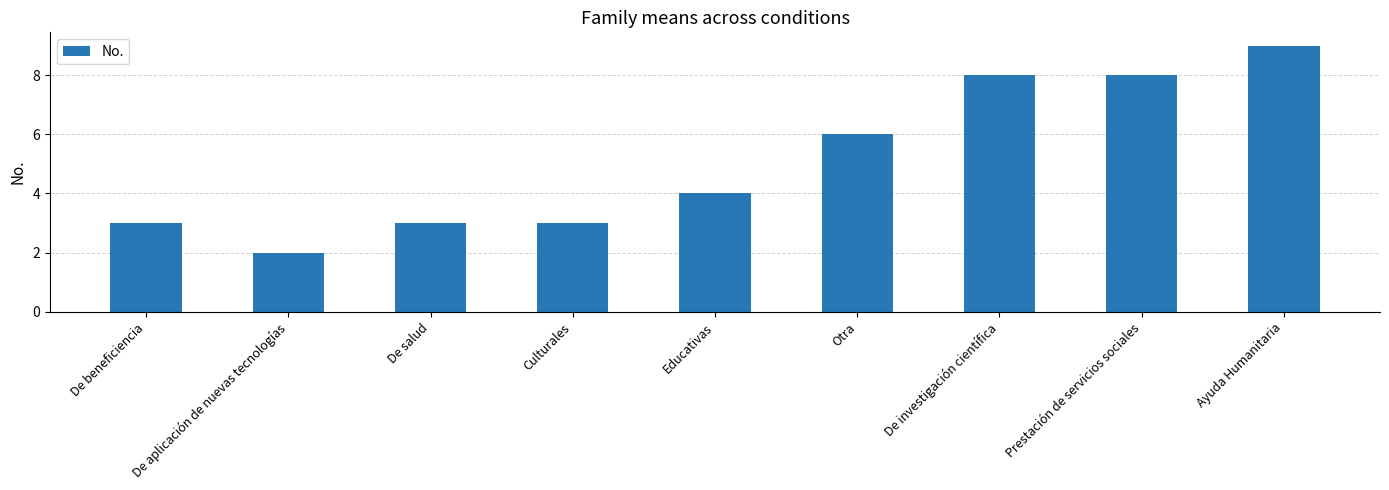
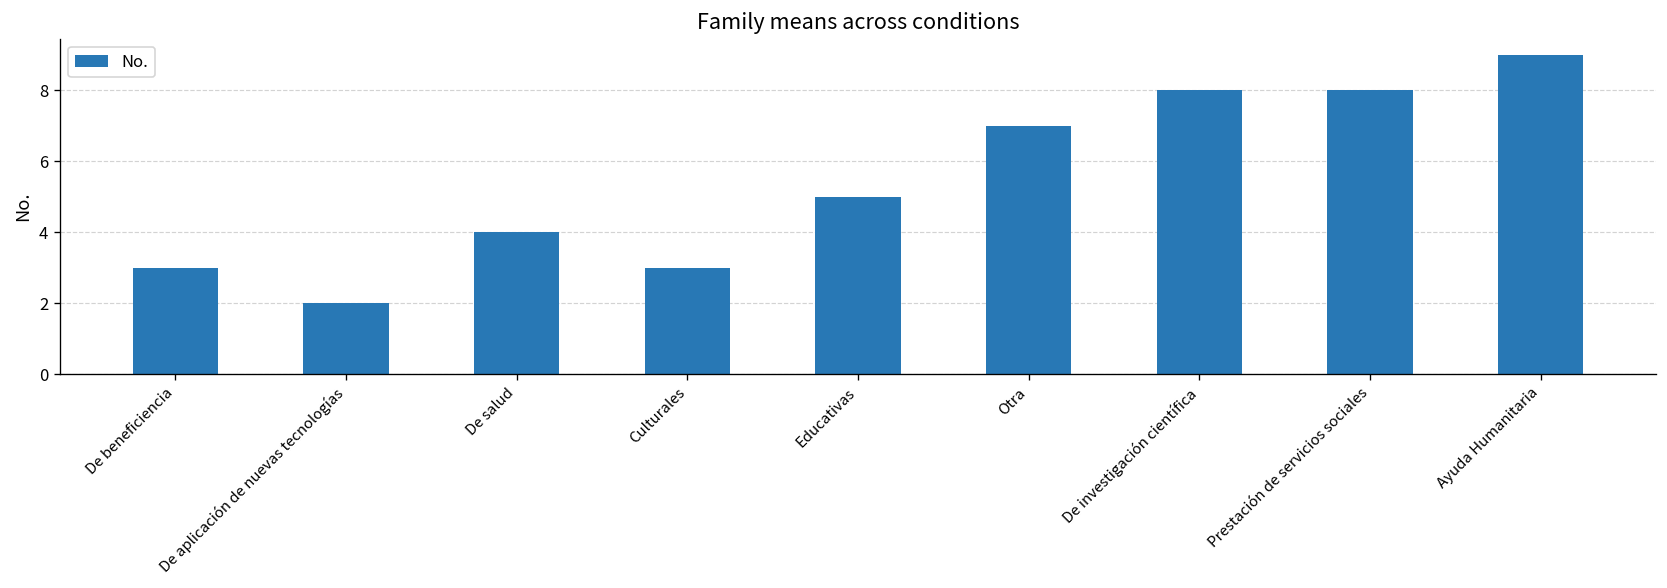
  {
    "De beneficiencia": 3,
    "De aplicación de nuevas tecnologías": 2,
-   "De salud": 3,
+   "De salud": 4,
    "Culturales": 3,
-   "Educativas": 4,
-   "Otra": 6,
+   "Educativas": 5,
+   "Otra": 7,
    "De investigación científica": 8,
    "Prestación de servicios sociales": 8,
    "Ayuda Humanitaria": 9
  }
